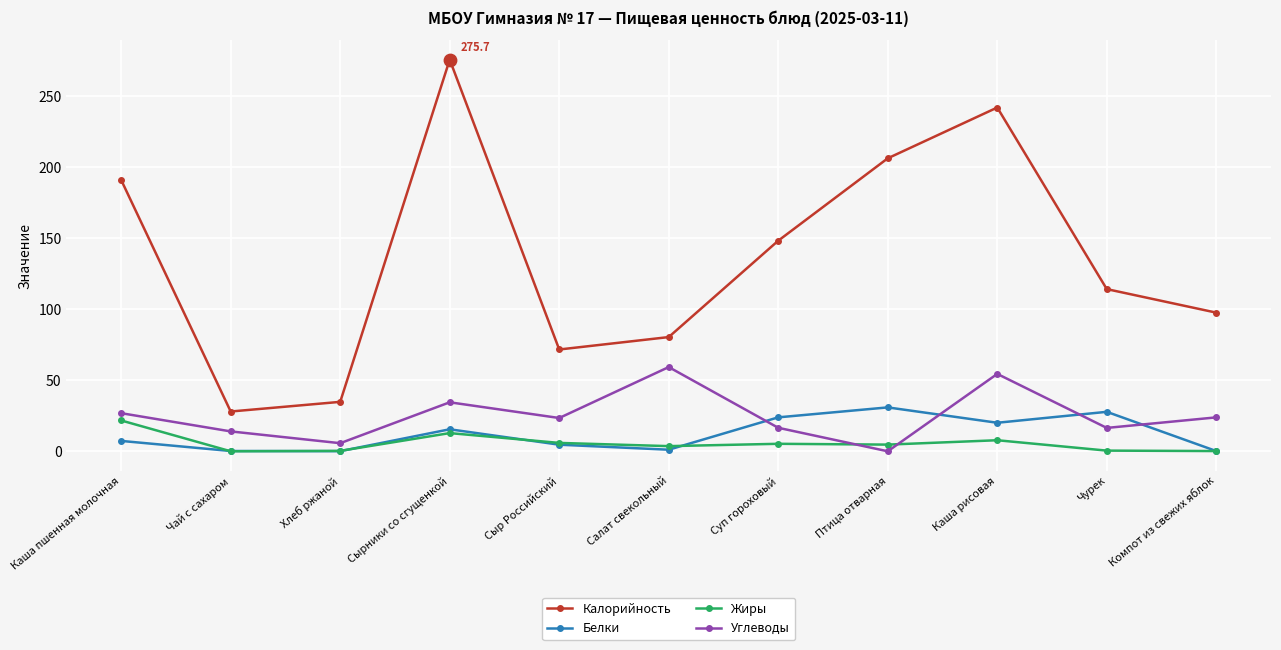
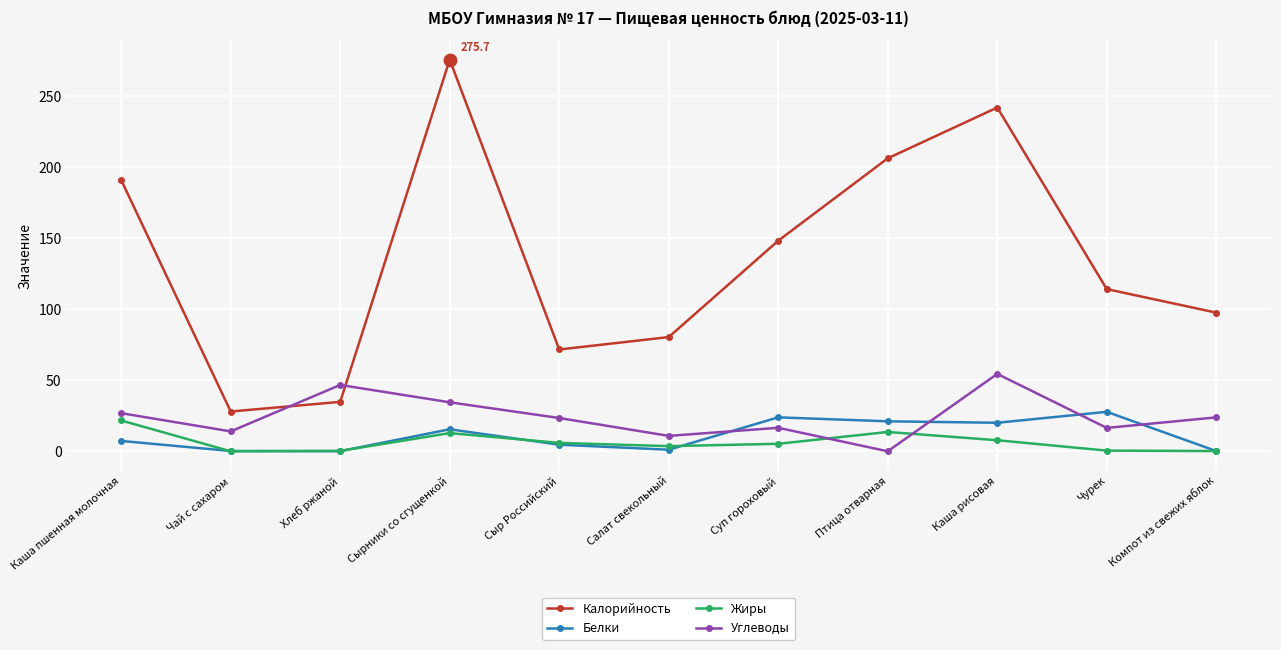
  {
    "Белки": {
      "Каша пшенная молочная": 7,
      "Сырники со сгущенкой": 15,
      "Салат свекольный": 1,
      "Суп гороховый": 24,
-     "Птица отварная": 31,
+     "Птица отварная": 21,
      "Каша рисовая": 20,
      "Чурек": 28
    },
    "Жиры": {
      "Каша пшенная молочная": 22,
      "Сырники со сгущенкой": 13,
      "Салат свекольный": 4,
      "Суп гороховый": 5,
-     "Птица отварная": 5,
+     "Птица отварная": 14,
      "Каша рисовая": 8,
      "Чурек": 0
    },
    "Углеводы": {
      "Каша пшенная молочная": 27,
      "Чай с сахаром": 14,
-     "Хлеб ржаной": 6,
+     "Хлеб ржаной": 47,
      "Сырники со сгущенкой": 34,
      "Сыр Российский": 23,
-     "Салат свекольный": 59,
+     "Салат свекольный": 11,
      "Суп гороховый": 17,
      "Птица отварная": 0,
      "Каша рисовая": 54,
      "Чурек": 16,
      "Компот из свежих яблок": 24
    }
  }
